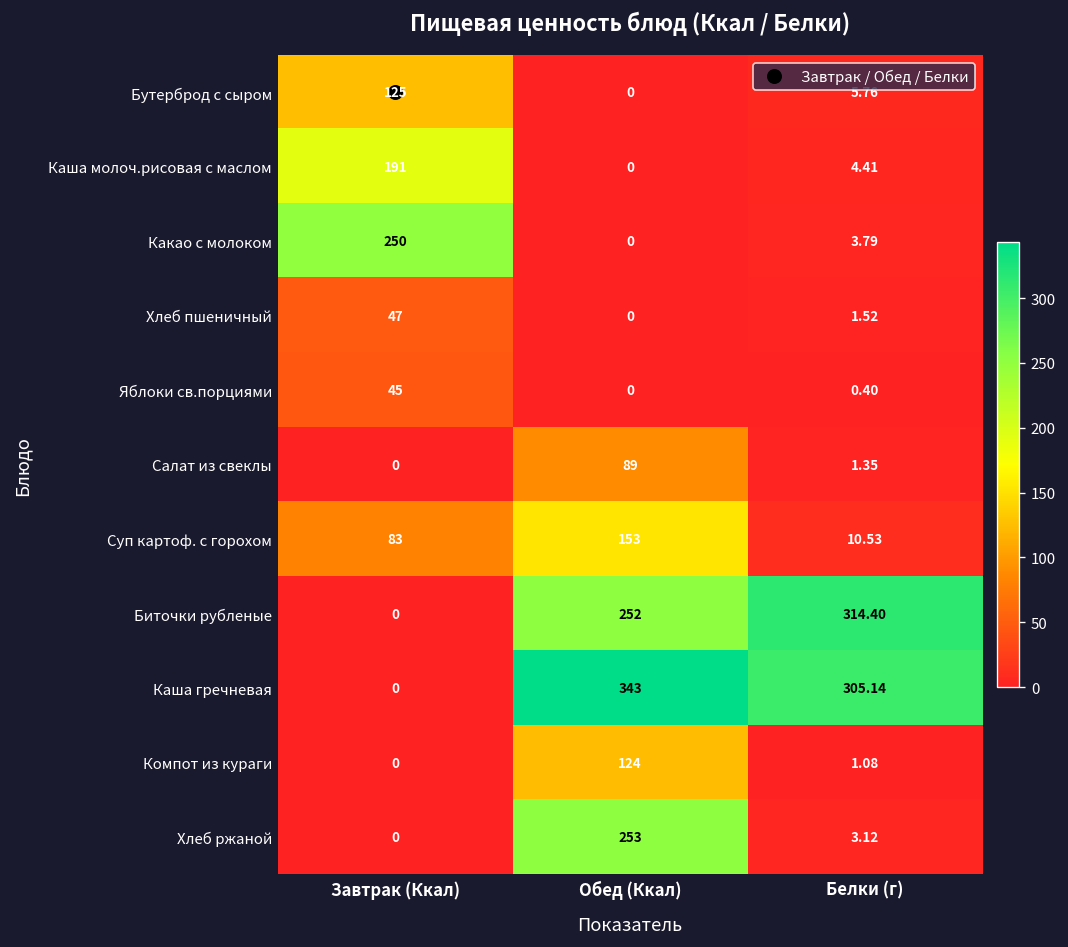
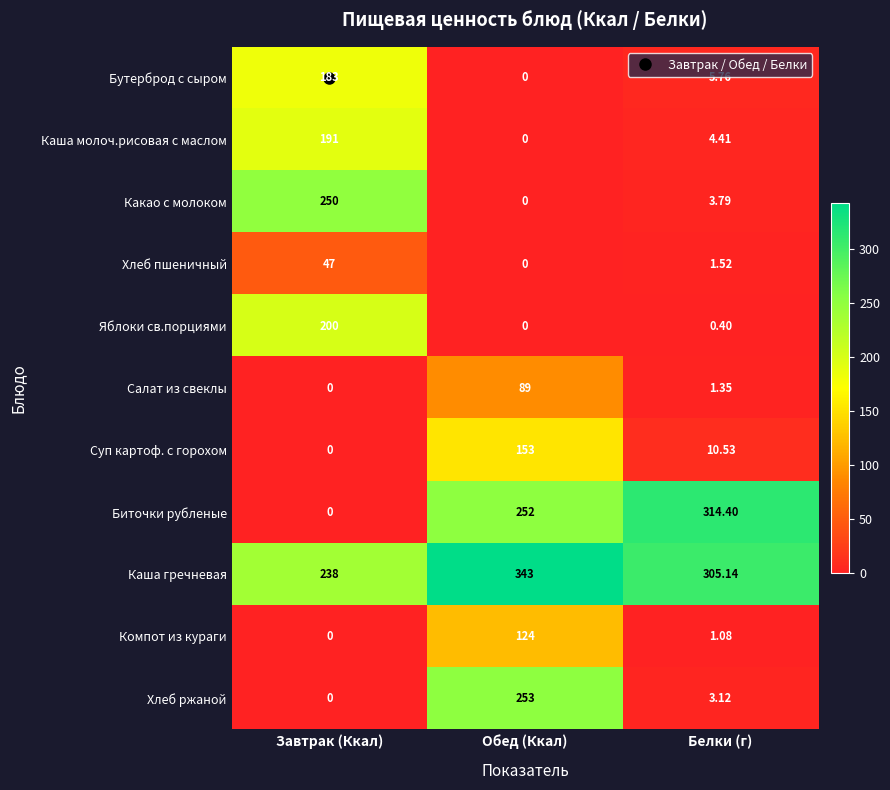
  {
    "Бутерброд с сыром": {
-     "Завтрак (Ккал)": 125,
+     "Завтрак (Ккал)": 183,
      "Обед (Ккал)": 0
    },
    "Каша молоч.рисовая с маслом": {
      "Завтрак (Ккал)": 191,
      "Обед (Ккал)": 0,
      "Белки (г)": 4.41
    },
    "Какао с молоком": {
      "Завтрак (Ккал)": 250,
      "Обед (Ккал)": 0,
      "Белки (г)": 3.79
    },
    "Хлеб пшеничный": {
      "Завтрак (Ккал)": 47,
      "Обед (Ккал)": 0,
      "Белки (г)": 1.52
    },
    "Яблоки св.порциями": {
-     "Завтрак (Ккал)": 45,
+     "Завтрак (Ккал)": 200,
      "Обед (Ккал)": 0,
      "Белки (г)": 0.40
    },
    "Салат из свеклы": {
      "Завтрак (Ккал)": 0,
      "Обед (Ккал)": 89,
      "Белки (г)": 1.35
    },
    "Суп картоф. с горохом": {
-     "Завтрак (Ккал)": 83,
+     "Завтрак (Ккал)": 0,
      "Обед (Ккал)": 153,
      "Белки (г)": 10.53
    },
    "Биточки рубленые": {
      "Завтрак (Ккал)": 0,
      "Обед (Ккал)": 252,
      "Белки (г)": 314.40
    },
    "Каша гречневая": {
-     "Завтрак (Ккал)": 0,
+     "Завтрак (Ккал)": 238,
      "Обед (Ккал)": 343,
      "Белки (г)": 305.14
    },
    "Компот из кураги": {
      "Завтрак (Ккал)": 0,
      "Обед (Ккал)": 124,
      "Белки (г)": 1.08
    },
    "Хлеб ржаной": {
      "Завтрак (Ккал)": 0,
      "Обед (Ккал)": 253,
      "Белки (г)": 3.12
    }
  }
